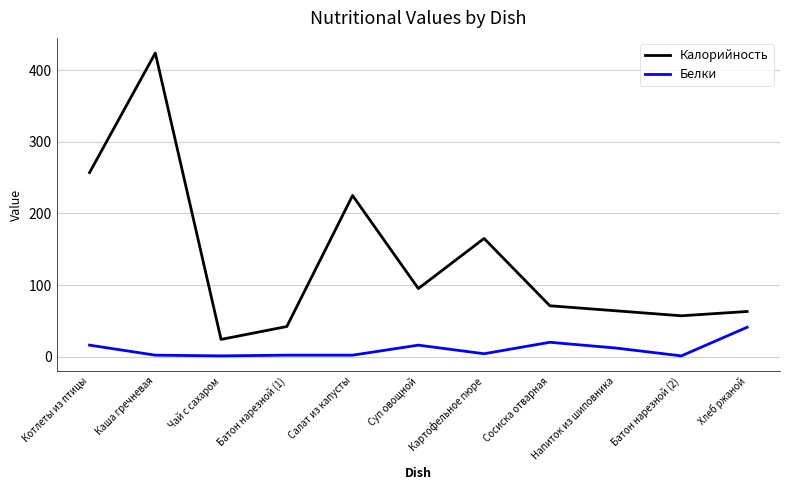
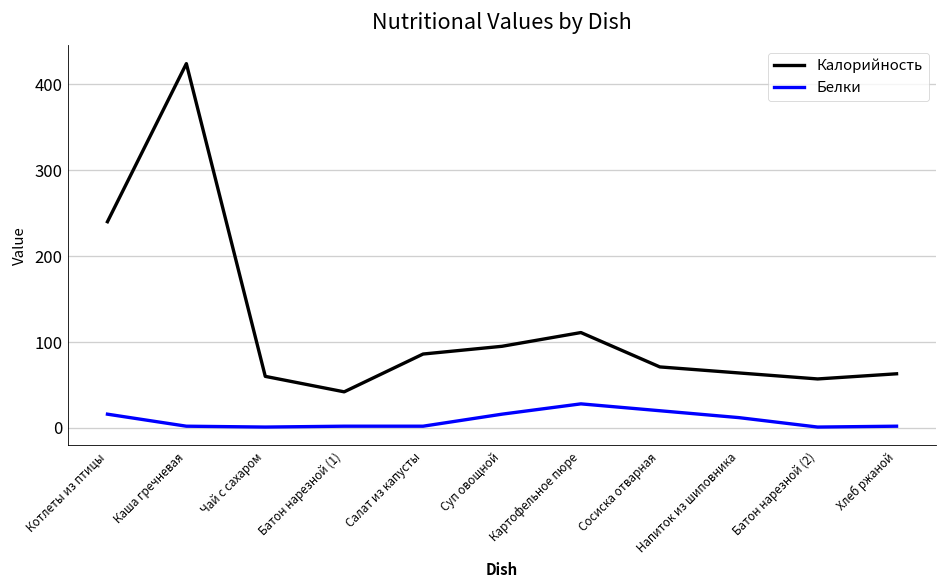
  {
    "Калорийность": {
-     "Котлеты из птицы": 260,
+     "Котлеты из птицы": 240,
      "Каша гречневая": 420,
-     "Чай с сахаром": 20,
+     "Чай с сахаром": 60,
      "Батон нарезной (1)": 40,
-     "Салат из капусты": 230,
+     "Салат из капусты": 90,
      "Суп овощной": 100,
-     "Картофельное пюре": 170,
+     "Картофельное пюре": 110,
      "Сосиска отварная": 70,
      "Напиток из шиповника": 60,
      "Батон нарезной (2)": 60,
      "Хлеб ржаной": 60
    },
    "Белки": {
      "Котлеты из птицы": 20,
      "Каша гречневая": 0,
      "Чай с сахаром": 0,
      "Батон нарезной (1)": 0,
      "Салат из капусты": 0,
      "Суп овощной": 20,
-     "Картофельное пюре": 0,
+     "Картофельное пюре": 30,
      "Сосиска отварная": 20,
      "Напиток из шиповника": 10,
      "Батон нарезной (2)": 0,
-     "Хлеб ржаной": 40
+     "Хлеб ржаной": 0
    }
  }
